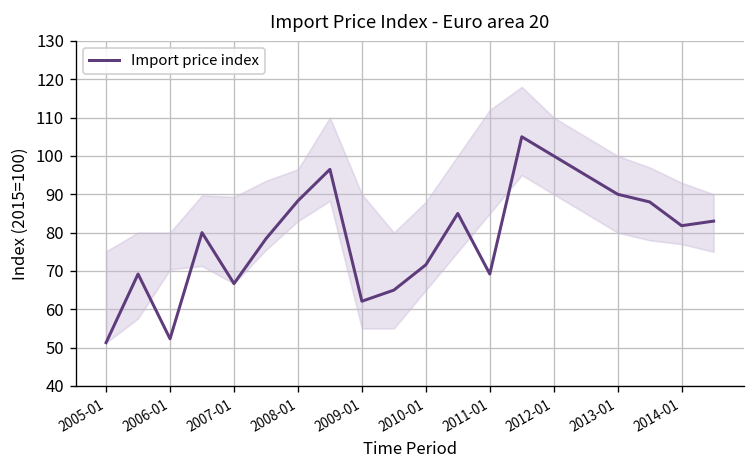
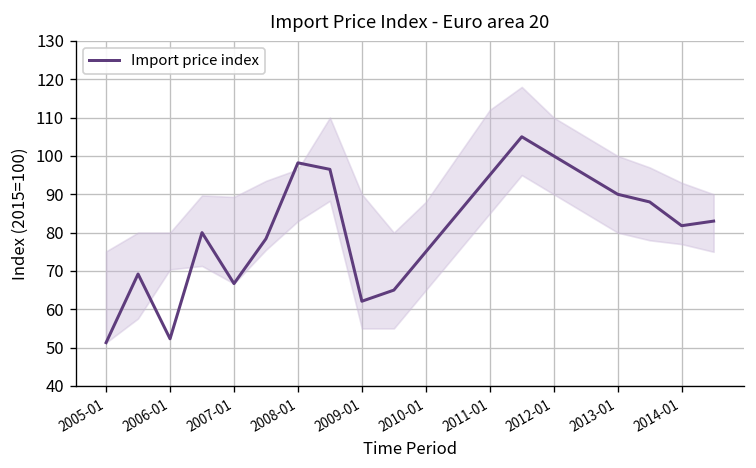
  {
    "Import price index": {
      "2005-01": 51,
      "2006-01": 52,
      "2007-01": 67,
-     "2008-01": 88,
+     "2008-01": 98,
      "2009-01": 62,
-     "2010-01": 72,
-     "2011-01": 69,
+     "2010-01": 75,
+     "2011-01": 95,
      "2012-01": 100,
      "2013-01": 90,
      "2014-01": 82
    }
  }
